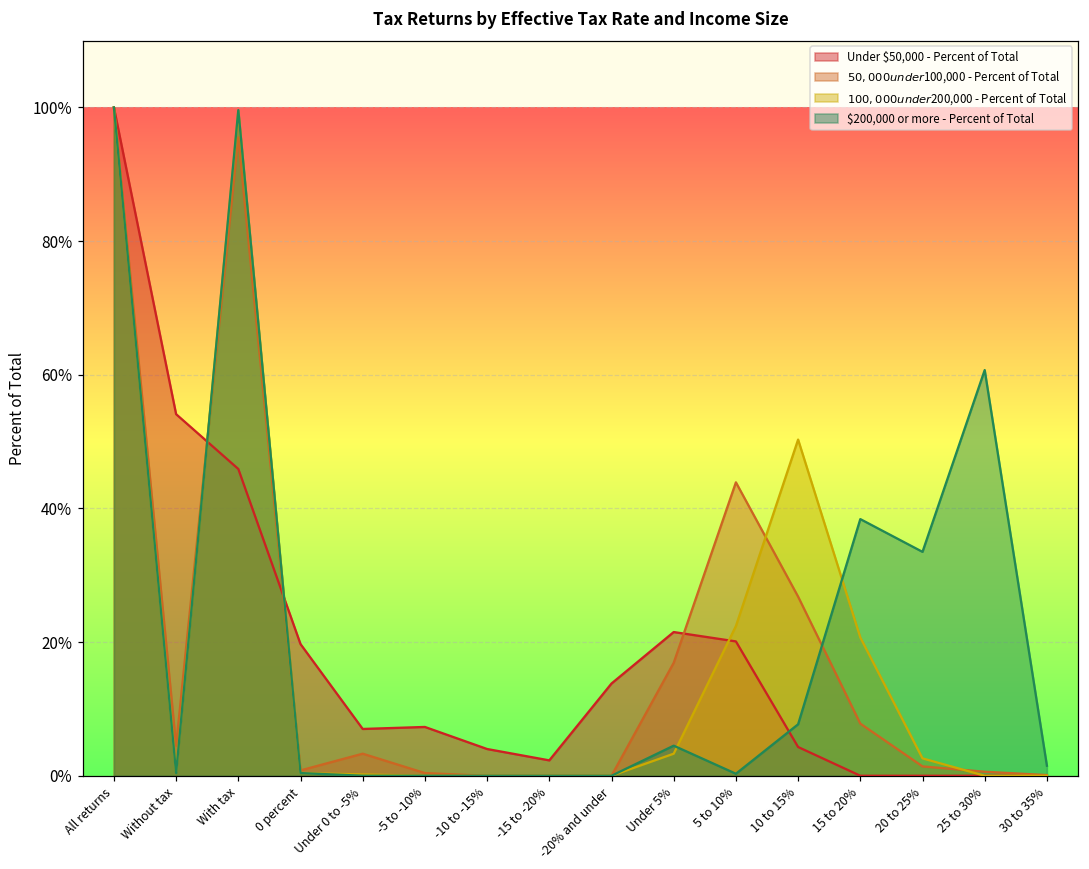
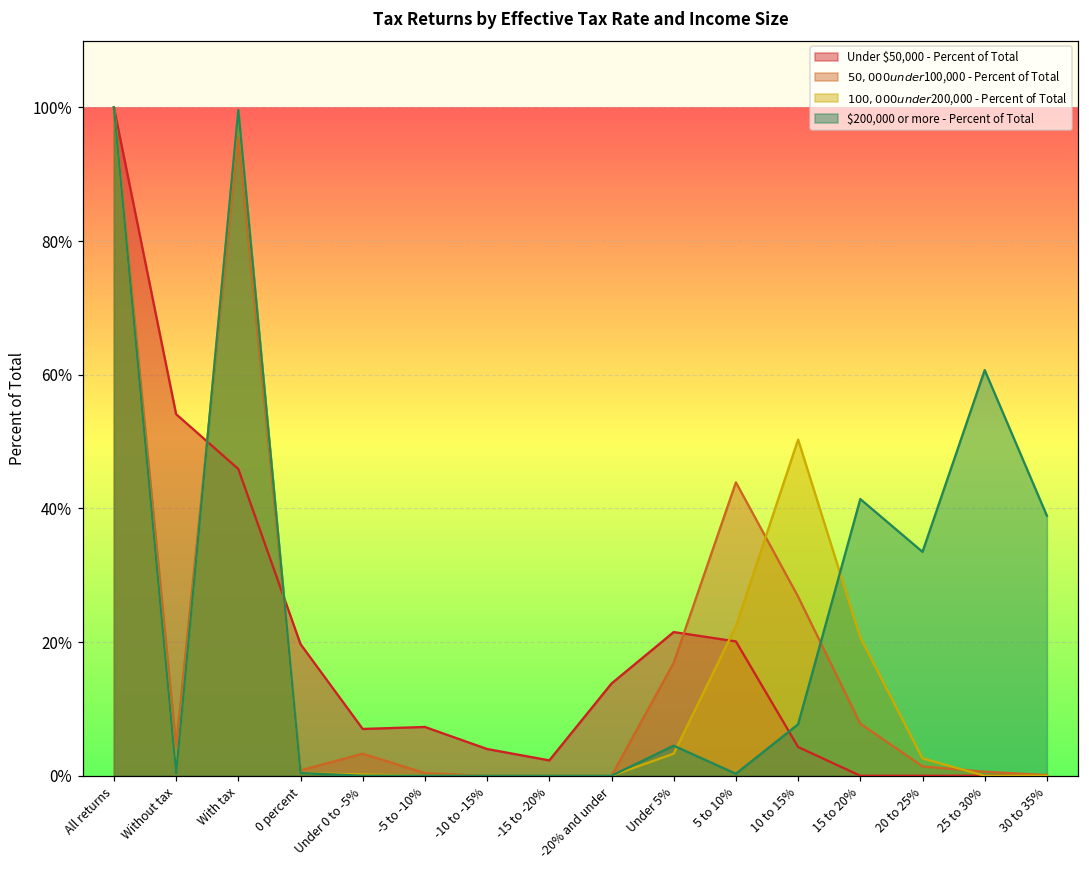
  {
    "$200,000 or more - Percent of Total": {
      "Under 5%": "5%",
      "5 to 10%": "0%",
      "10 to 15%": "8%",
-     "15 to 20%": "38%",
+     "15 to 20%": "41%",
      "20 to 25%": "34%",
      "25 to 30%": "61%",
-     "30 to 35%": "2%"
+     "30 to 35%": "39%"
    }
  }
